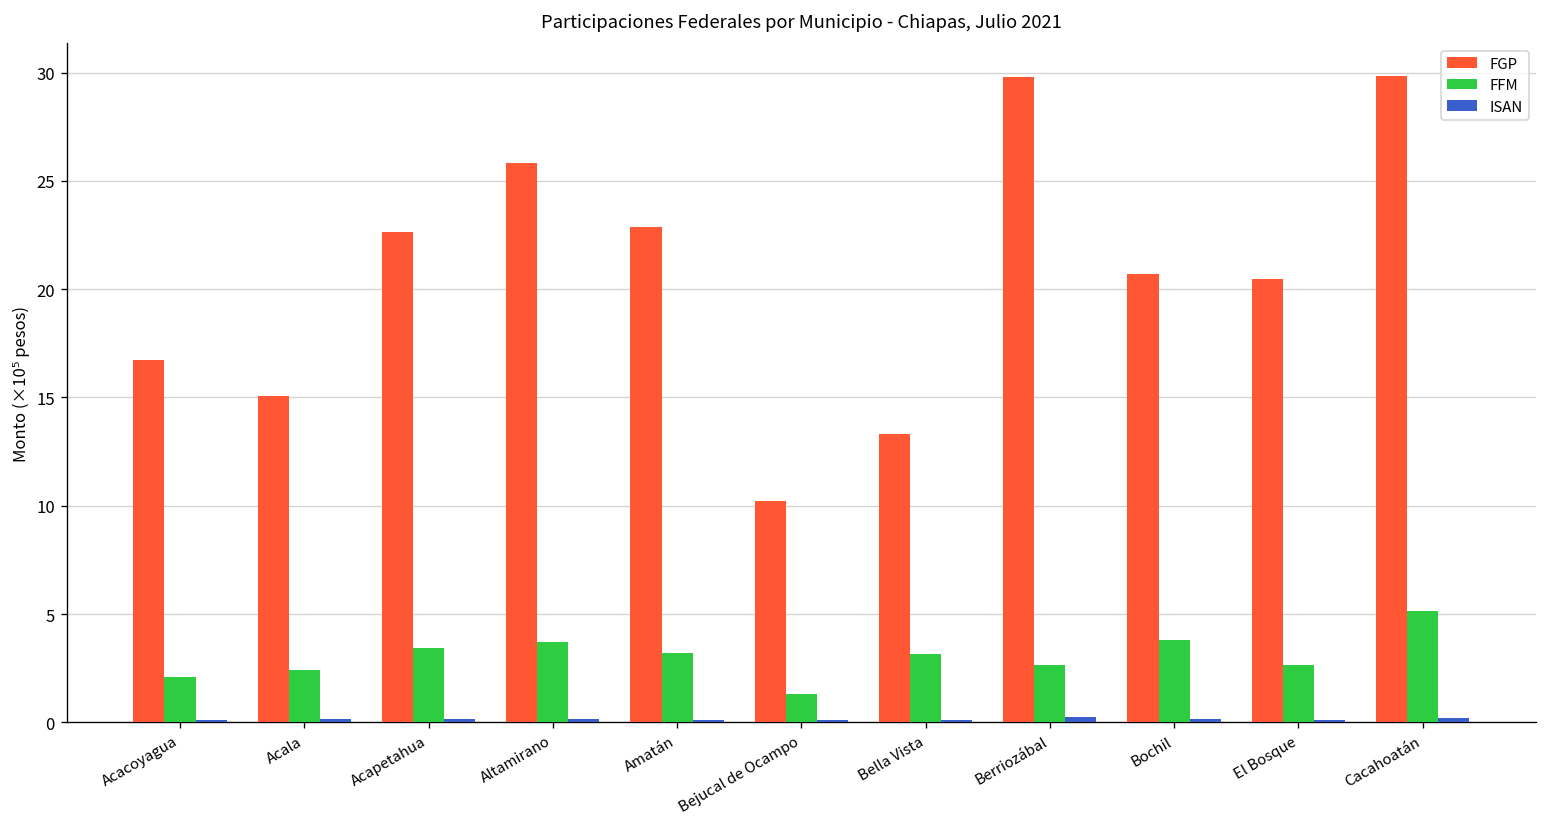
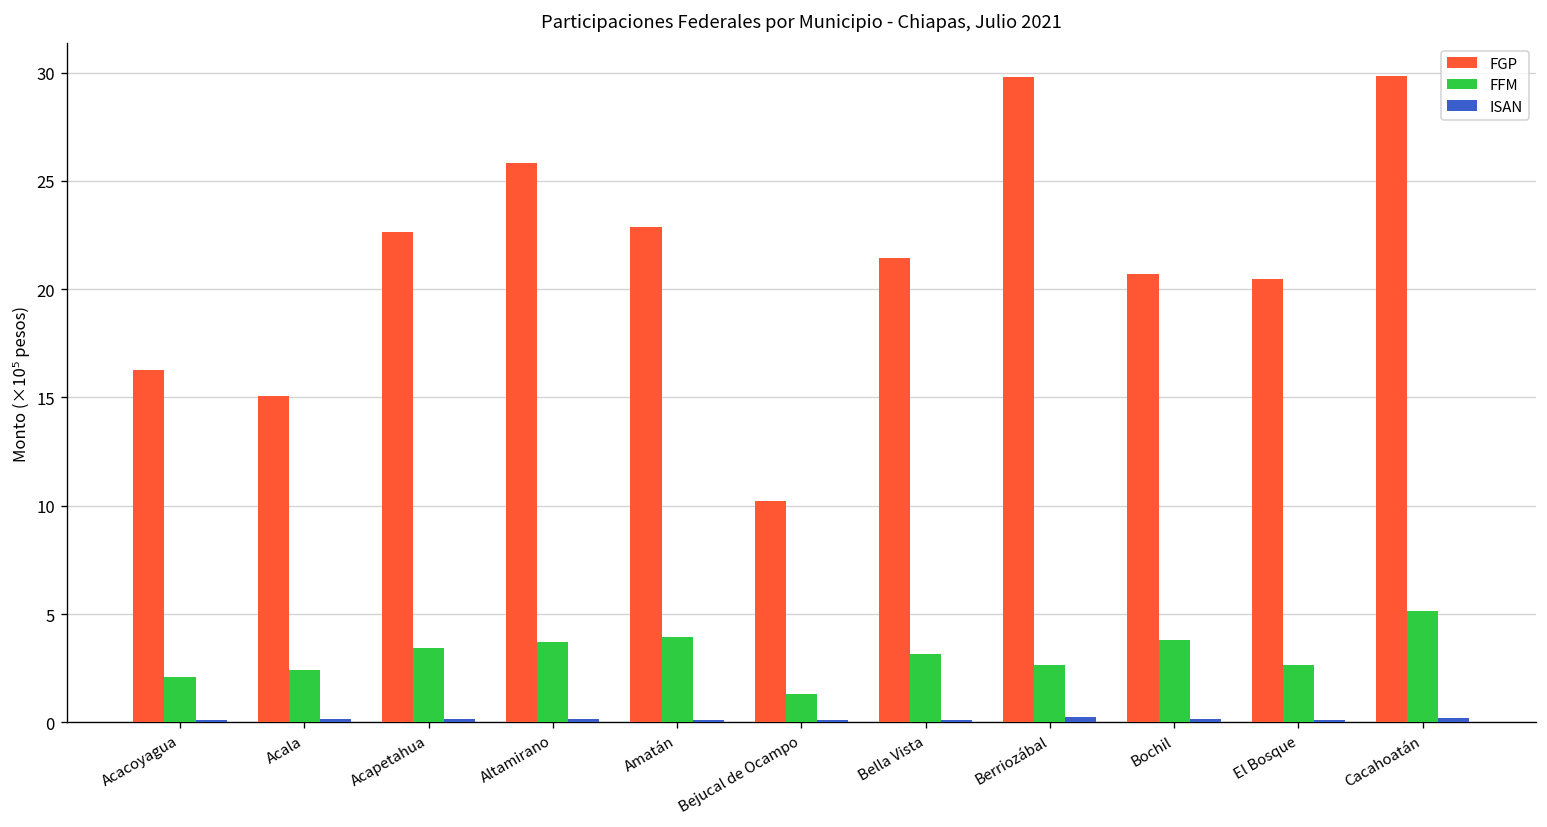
  {
    "FGP": {
-     "Acacoyagua": 16.7,
+     "Acacoyagua": 16.3,
      "Acala": 15.1,
      "Acapetahua": 22.7,
      "Altamirano": 25.8,
      "Amatán": 22.9,
      "Bejucal de Ocampo": 10.2,
-     "Bella Vista": 13.3,
+     "Bella Vista": 21.4,
      "Berriozábal": 29.8,
      "Bochil": 20.7,
      "El Bosque": 20.5,
      "Cacahoatán": 29.9
    },
    "FFM": {
      "Acacoyagua": 2.1,
      "Acala": 2.4,
      "Acapetahua": 3.4,
      "Altamirano": 3.7,
-     "Amatán": 3.2,
+     "Amatán": 3.9,
      "Bejucal de Ocampo": 1.3,
      "Bella Vista": 3.2,
      "Berriozábal": 2.6,
      "Bochil": 3.8,
      "El Bosque": 2.7,
      "Cacahoatán": 5.1
    },
    "ISAN": {
      "Acapetahua": 0.2,
      "Altamirano": 0.2,
      "Berriozábal": 0.3,
      "Bochil": 0.2,
      "Cacahoatán": 0.2
    }
  }
